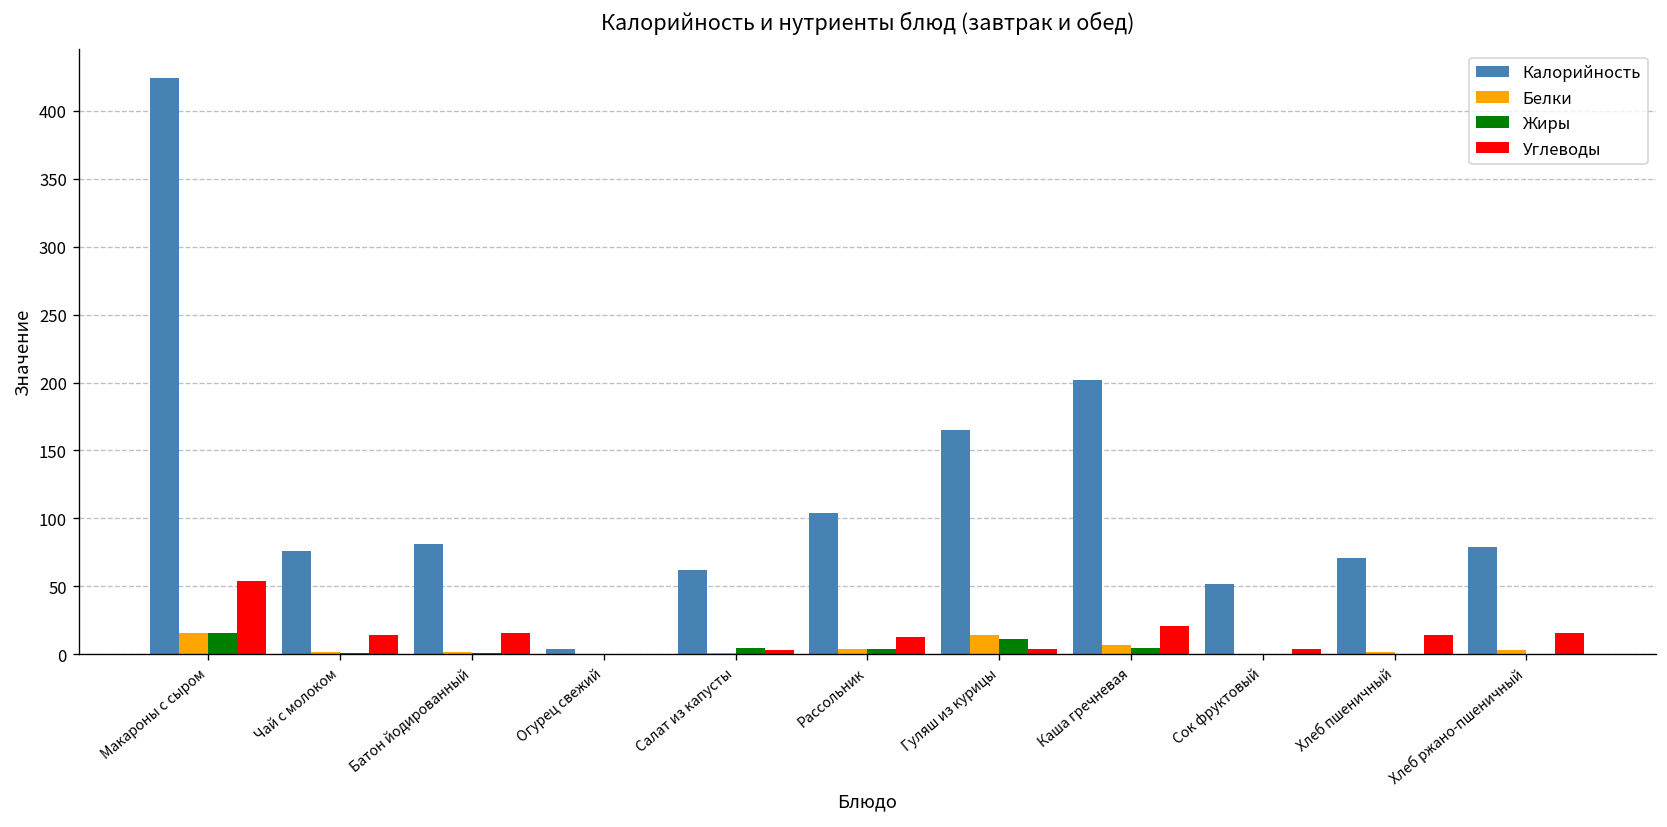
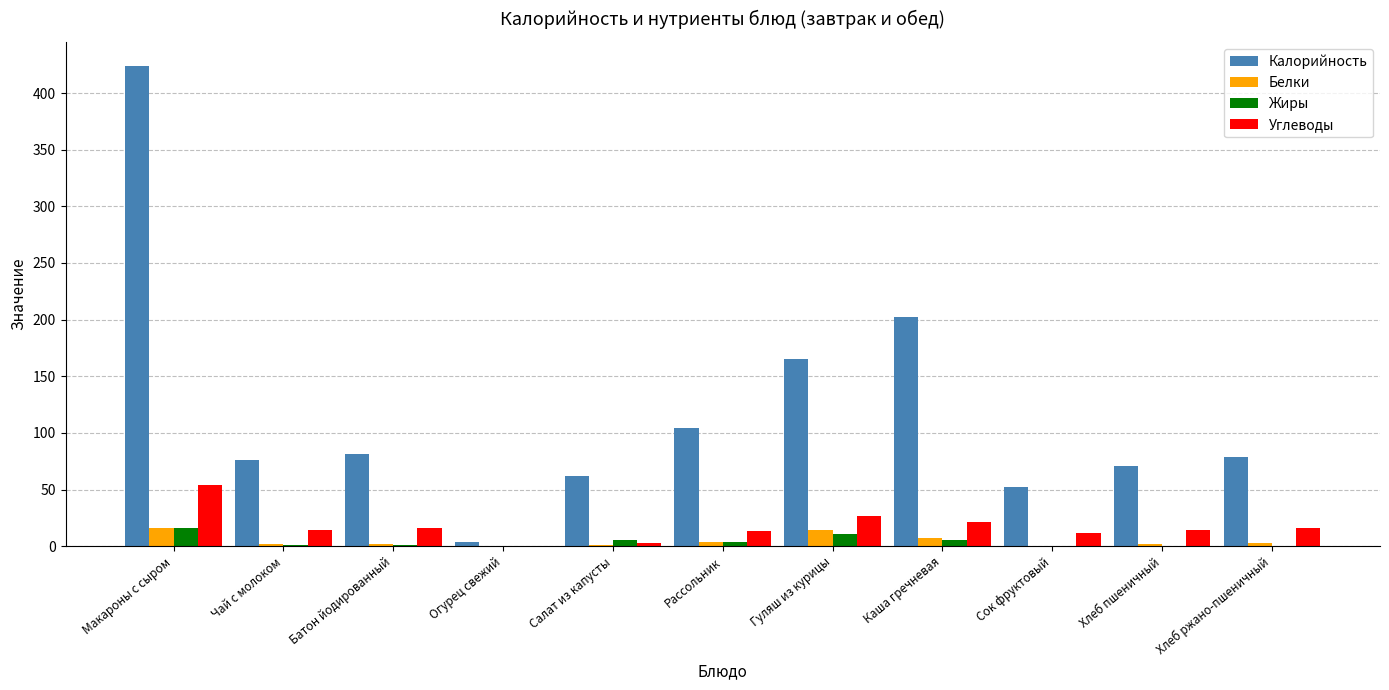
  {
    "Калорийность": {
      "Макароны с сыром": 424,
      "Чай с молоком": 76,
      "Батон йодированный": 81,
      "Огурец свежий": 4,
      "Салат из капусты": 62,
      "Рассольник": 104,
      "Гуляш из курицы": 165,
      "Каша гречневая": 202,
      "Сок фруктовый": 52,
      "Хлеб пшеничный": 71,
      "Хлеб ржано-пшеничный": 79
    },
    "Белки": {
      "Макароны с сыром": 16,
      "Огурец свежий": 0,
      "Рассольник": 4,
      "Гуляш из курицы": 14,
      "Каша гречневая": 7,
      "Сок фруктовый": 0,
      "Хлеб ржано-пшеничный": 3
    },
    "Жиры": {
      "Макароны с сыром": 16,
      "Огурец свежий": 0,
      "Салат из капусты": 5,
      "Рассольник": 4,
      "Гуляш из курицы": 11,
      "Каша гречневая": 5,
      "Сок фруктовый": 0,
      "Хлеб пшеничный": 0,
      "Хлеб ржано-пшеничный": 0
    },
    "Углеводы": {
      "Макароны с сыром": 54,
      "Чай с молоком": 14,
      "Батон йодированный": 16,
      "Огурец свежий": 0,
      "Салат из капусты": 3,
      "Рассольник": 13,
-     "Гуляш из курицы": 4,
+     "Гуляш из курицы": 27,
      "Каша гречневая": 21,
-     "Сок фруктовый": 4,
+     "Сок фруктовый": 12,
      "Хлеб пшеничный": 14,
      "Хлеб ржано-пшеничный": 16
    }
  }
